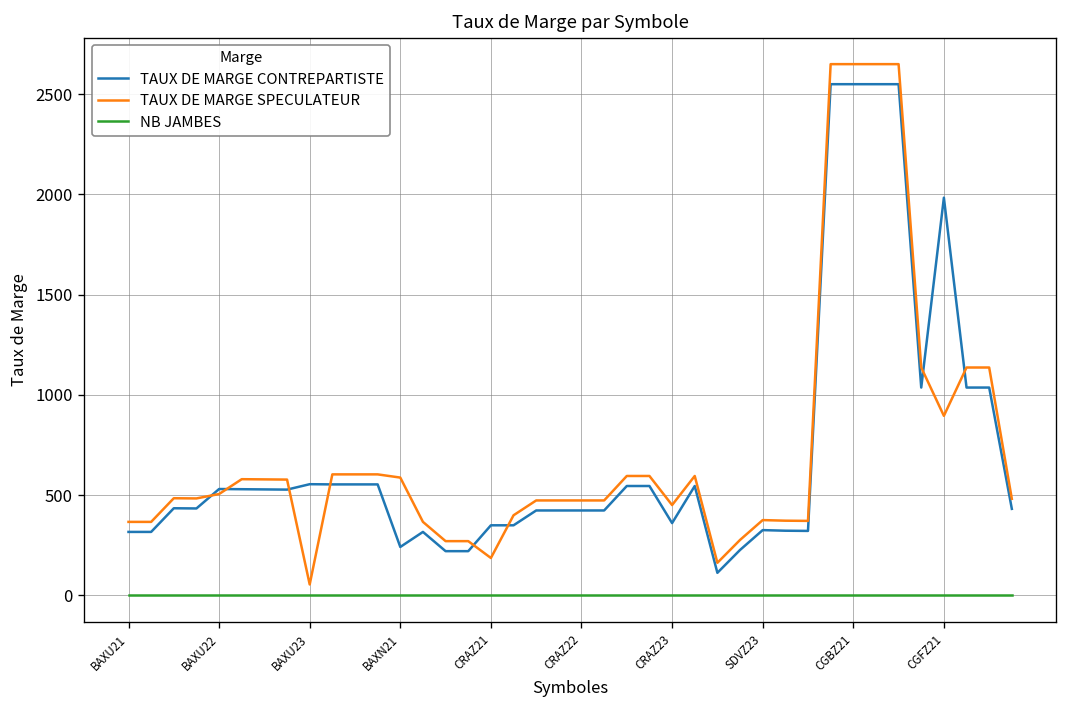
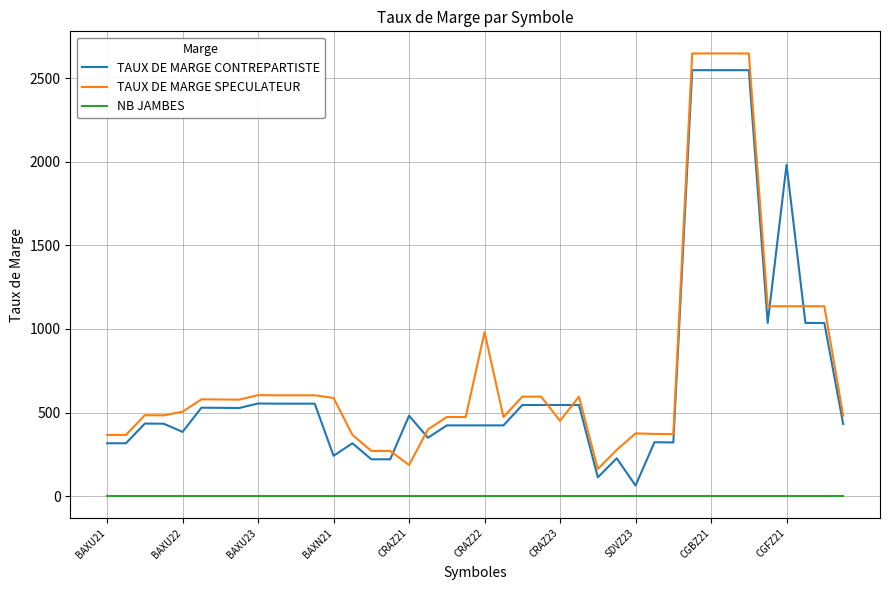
  {
    "TAUX DE MARGE CONTREPARTISTE": {
      "BAXU21": 320,
-     "BAXU22": 530,
+     "BAXU22": 380,
      "BAXU23": 550,
      "BAXN21": 240,
-     "CRAZ21": 350,
+     "CRAZ21": 480,
      "CRAZ22": 420,
-     "CRAZ23": 360,
-     "SDVZ23": 330,
+     "CRAZ23": 550,
+     "SDVZ23": 60,
      "CGBZ21": 2550,
      "CGFZ21": 1980
    },
    "TAUX DE MARGE SPECULATEUR": {
      "BAXU21": 370,
      "BAXU22": 510,
-     "BAXU23": 50,
+     "BAXU23": 600,
      "BAXN21": 590,
      "CRAZ21": 190,
-     "CRAZ22": 470,
+     "CRAZ22": 980,
      "CRAZ23": 450,
      "SDVZ23": 380,
      "CGBZ21": 2650,
-     "CGFZ21": 900
+     "CGFZ21": 1140
    },
    "NB JAMBES": {
      "BAXU21": 0,
      "BAXU22": 0,
      "BAXU23": 0,
      "BAXN21": 0,
      "CRAZ21": 0,
      "CRAZ22": 0,
      "CRAZ23": 0,
      "SDVZ23": 0,
      "CGBZ21": 0,
      "CGFZ21": 0
    }
  }
